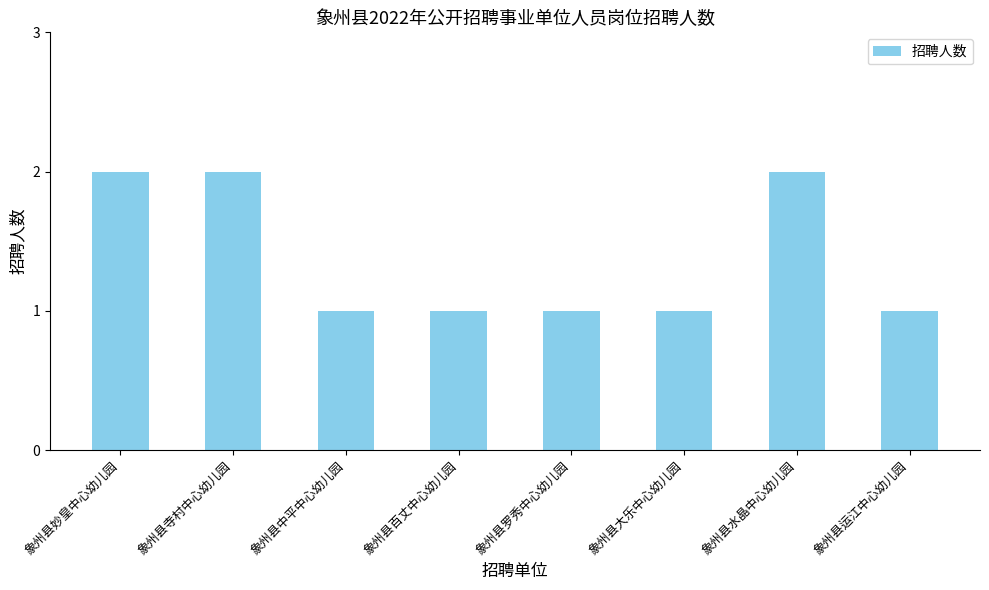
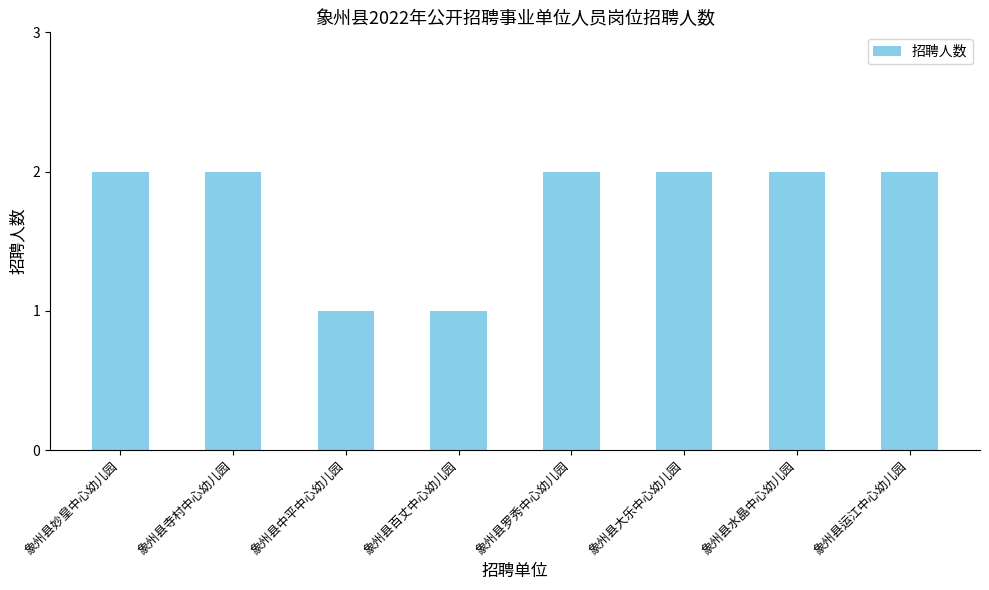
  {
    "象州县妙皇中心幼儿园": 2,
    "象州县寺村中心幼儿园": 2,
    "象州县中平中心幼儿园": 1,
    "象州县百丈中心幼儿园": 1,
-   "象州县罗秀中心幼儿园": 1,
-   "象州县大乐中心幼儿园": 1,
+   "象州县罗秀中心幼儿园": 2,
+   "象州县大乐中心幼儿园": 2,
    "象州县水晶中心幼儿园": 2,
-   "象州县运江中心幼儿园": 1
+   "象州县运江中心幼儿园": 2
  }
